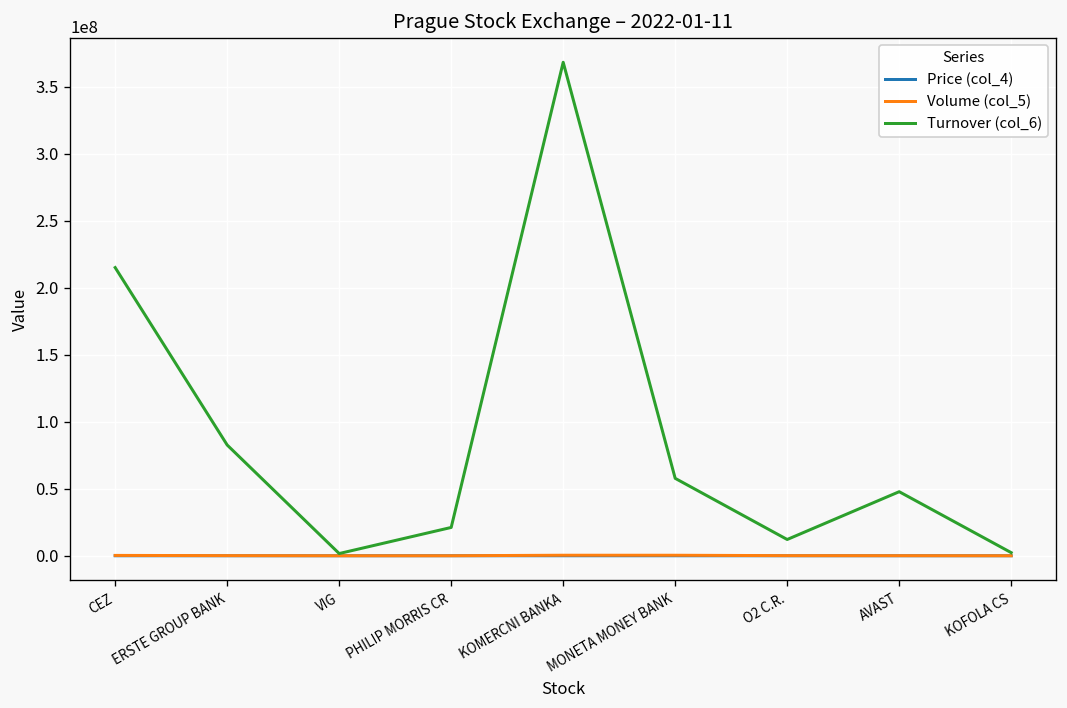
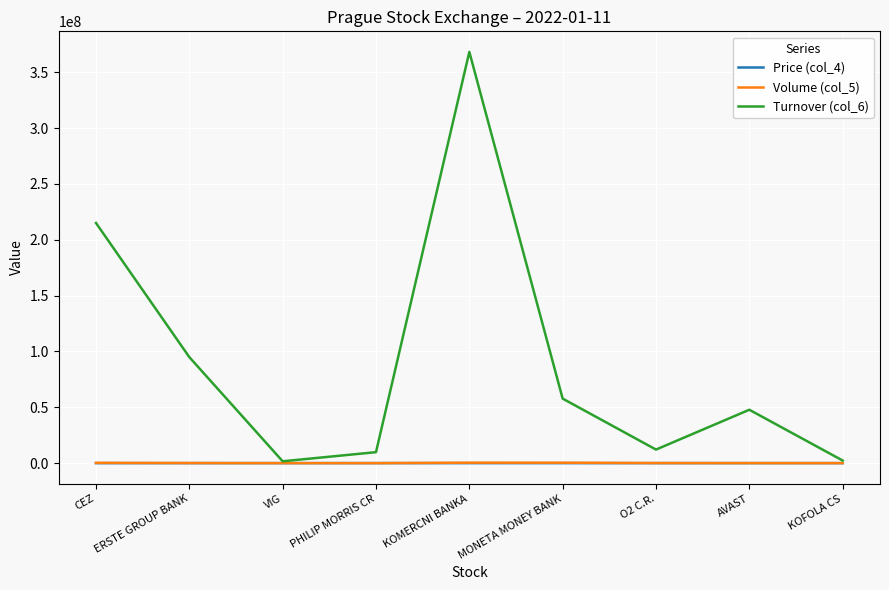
  {
    "Volume (col_5)": {
      "CEZ": 0,
      "ERSTE GROUP BANK": 0,
      "PHILIP MORRIS CR": 0,
      "KOMERCNI BANKA": 0,
      "MONETA MONEY BANK": 0,
      "O2 C.R.": 0,
      "AVAST": 0,
      "KOFOLA CS": 0
    },
    "Turnover (col_6)": {
      "CEZ": 215000000,
-     "ERSTE GROUP BANK": 83000000,
-     "PHILIP MORRIS CR": 21000000,
+     "ERSTE GROUP BANK": 95000000,
+     "PHILIP MORRIS CR": 10000000,
      "KOMERCNI BANKA": 368000000,
      "MONETA MONEY BANK": 58000000,
      "O2 C.R.": 12000000,
      "AVAST": 48000000,
      "KOFOLA CS": 2000000
    }
  }
